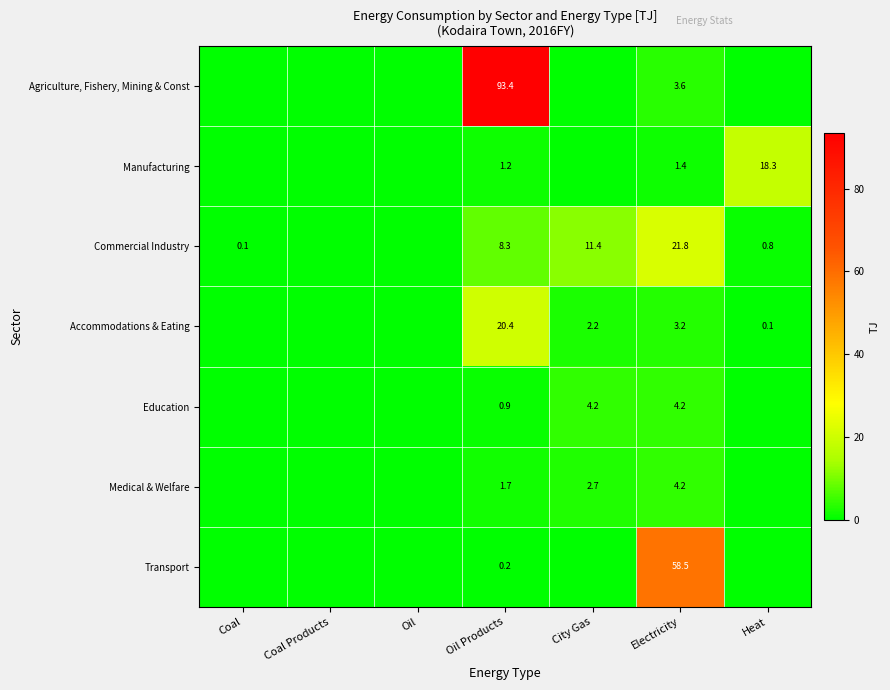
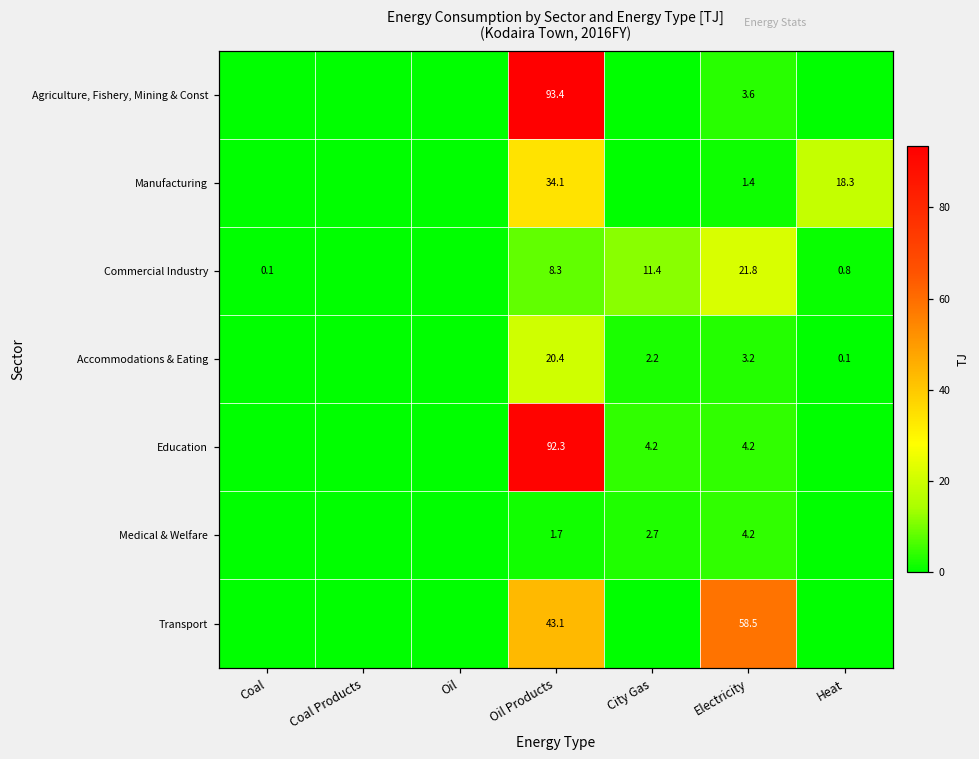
  {
    "Agriculture, Fishery, Mining & Const": {
      "Oil Products": 93.4,
      "Electricity": 3.6
    },
    "Manufacturing": {
-     "Oil Products": 1.2,
+     "Oil Products": 34.1,
      "Electricity": 1.4,
      "Heat": 18.3
    },
    "Commercial Industry": {
      "Coal": 0.1,
      "Oil Products": 8.3,
      "City Gas": 11.4,
      "Electricity": 21.8,
      "Heat": 0.8
    },
    "Accommodations & Eating": {
      "Oil Products": 20.4,
      "City Gas": 2.2,
      "Electricity": 3.2,
      "Heat": 0.1
    },
    "Education": {
-     "Oil Products": 0.9,
+     "Oil Products": 92.3,
      "City Gas": 4.2,
      "Electricity": 4.2
    },
    "Medical & Welfare": {
      "Oil Products": 1.7,
      "City Gas": 2.7,
      "Electricity": 4.2
    },
    "Transport": {
-     "Oil Products": 0.2,
+     "Oil Products": 43.1,
      "Electricity": 58.5
    }
  }
